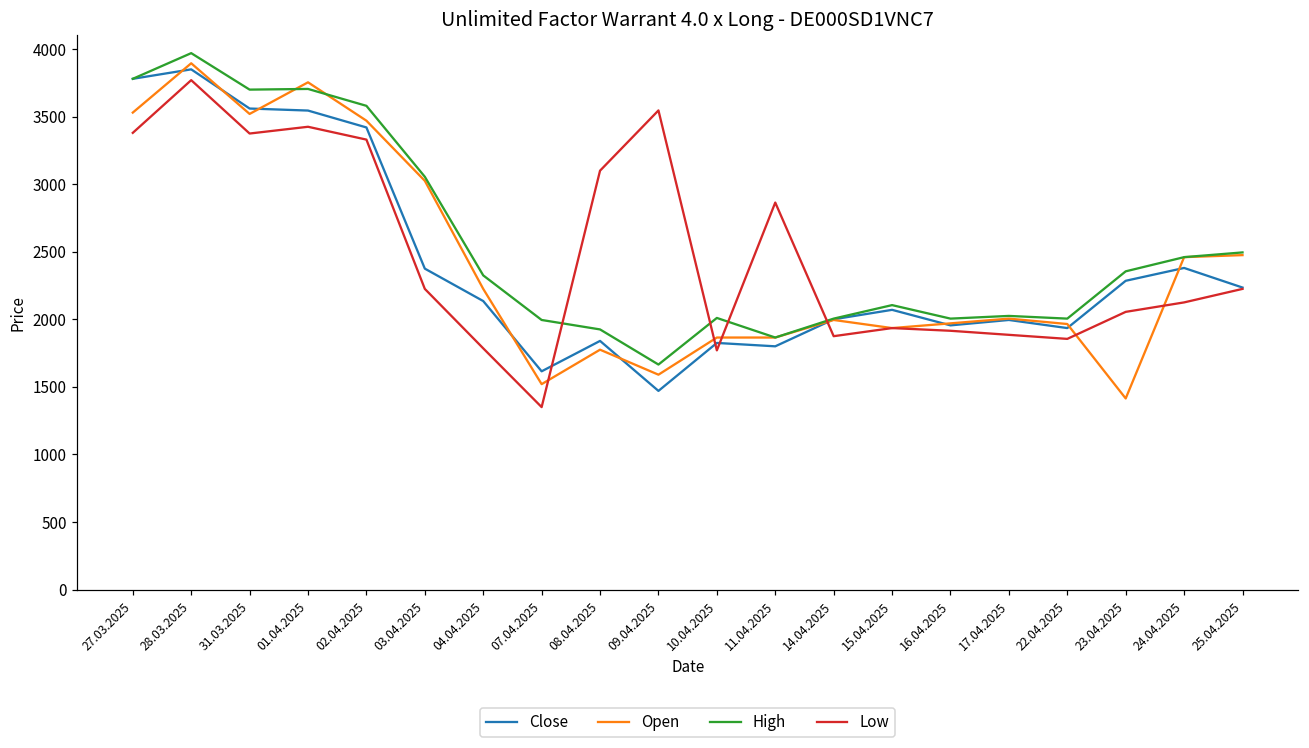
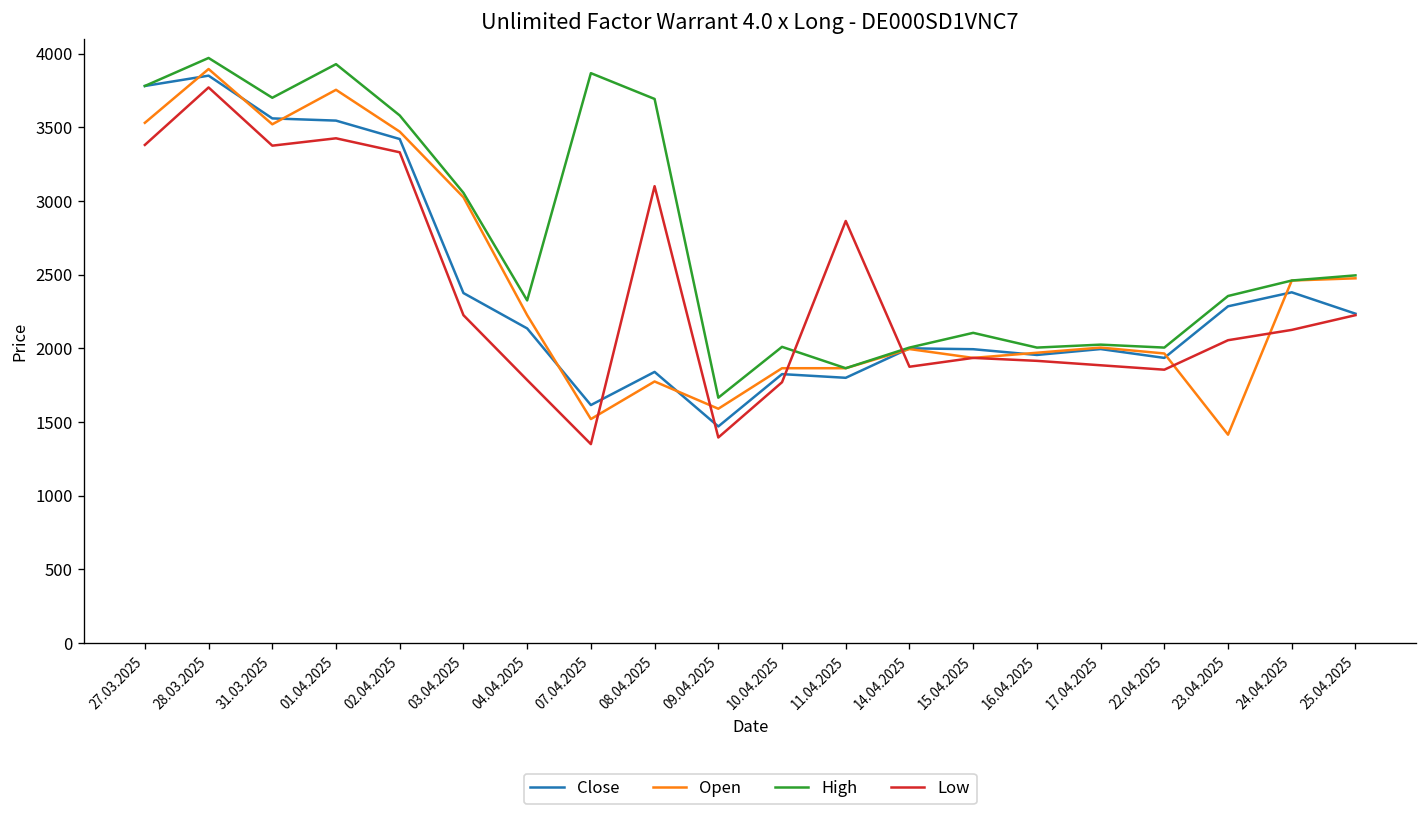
  {
    "Close": {
      "28.03.2025": 3850,
      "31.03.2025": 3560,
      "01.04.2025": 3550,
      "02.04.2025": 3420,
      "03.04.2025": 2380,
      "04.04.2025": 2140,
      "07.04.2025": 1620,
      "08.04.2025": 1840,
      "09.04.2025": 1470,
      "10.04.2025": 1830,
      "11.04.2025": 1800,
-     "15.04.2025": 2070,
+     "15.04.2025": 1990,
      "22.04.2025": 1940,
      "23.04.2025": 2290,
      "24.04.2025": 2380
    },
    "Open": {
      "27.03.2025": 3530,
      "28.03.2025": 3900,
      "31.03.2025": 3520,
      "01.04.2025": 3750,
      "02.04.2025": 3470,
      "03.04.2025": 3030,
      "04.04.2025": 2230,
      "07.04.2025": 1520,
      "08.04.2025": 1780,
      "09.04.2025": 1590,
      "10.04.2025": 1870,
      "22.04.2025": 1970,
      "23.04.2025": 1410
    },
    "High": {
      "28.03.2025": 3970,
      "31.03.2025": 3700,
-     "01.04.2025": 3710,
+     "01.04.2025": 3930,
      "02.04.2025": 3580,
      "03.04.2025": 3060,
      "04.04.2025": 2330,
-     "07.04.2025": 2000,
-     "08.04.2025": 1930,
+     "07.04.2025": 3870,
+     "08.04.2025": 3690,
      "09.04.2025": 1670,
      "10.04.2025": 2010,
      "15.04.2025": 2110,
      "16.04.2025": 2010,
      "22.04.2025": 2010,
      "23.04.2025": 2360
    },
    "Low": {
      "27.03.2025": 3380,
      "28.03.2025": 3770,
      "31.03.2025": 3380,
      "01.04.2025": 3430,
      "02.04.2025": 3330,
      "03.04.2025": 2230,
      "04.04.2025": 1790,
      "07.04.2025": 1350,
      "08.04.2025": 3100,
-     "09.04.2025": 3550,
+     "09.04.2025": 1400,
      "10.04.2025": 1770,
      "11.04.2025": 2860,
      "14.04.2025": 1880,
      "16.04.2025": 1920,
      "17.04.2025": 1890,
      "22.04.2025": 1860,
      "23.04.2025": 2060,
      "24.04.2025": 2130
    }
  }
